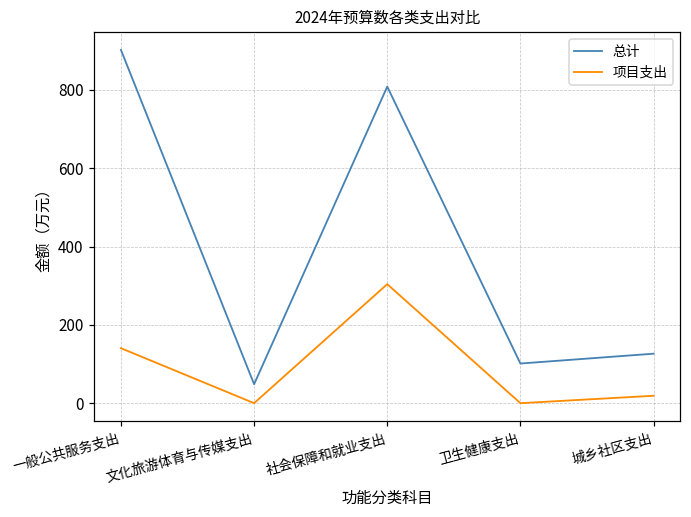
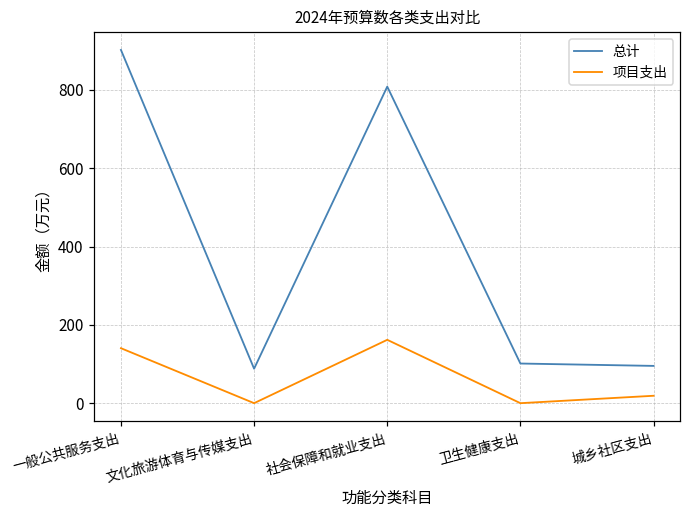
  {
    "总计": {
      "一般公共服务支出": 900,
-     "文化旅游体育与传媒支出": 50,
+     "文化旅游体育与传媒支出": 90,
      "社会保障和就业支出": 810,
      "卫生健康支出": 100,
-     "城乡社区支出": 130
+     "城乡社区支出": 100
    },
    "项目支出": {
      "一般公共服务支出": 140,
      "文化旅游体育与传媒支出": 0,
-     "社会保障和就业支出": 300,
+     "社会保障和就业支出": 160,
      "卫生健康支出": 0,
      "城乡社区支出": 20
    }
  }
